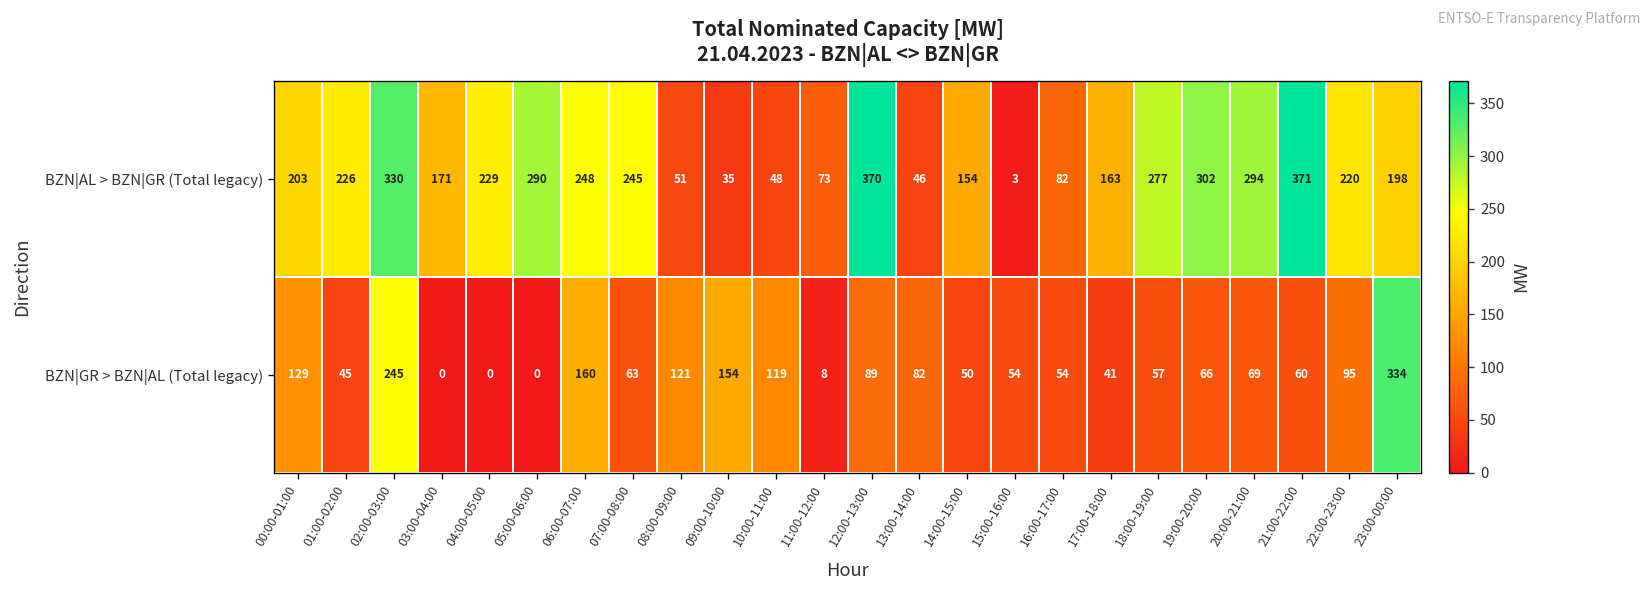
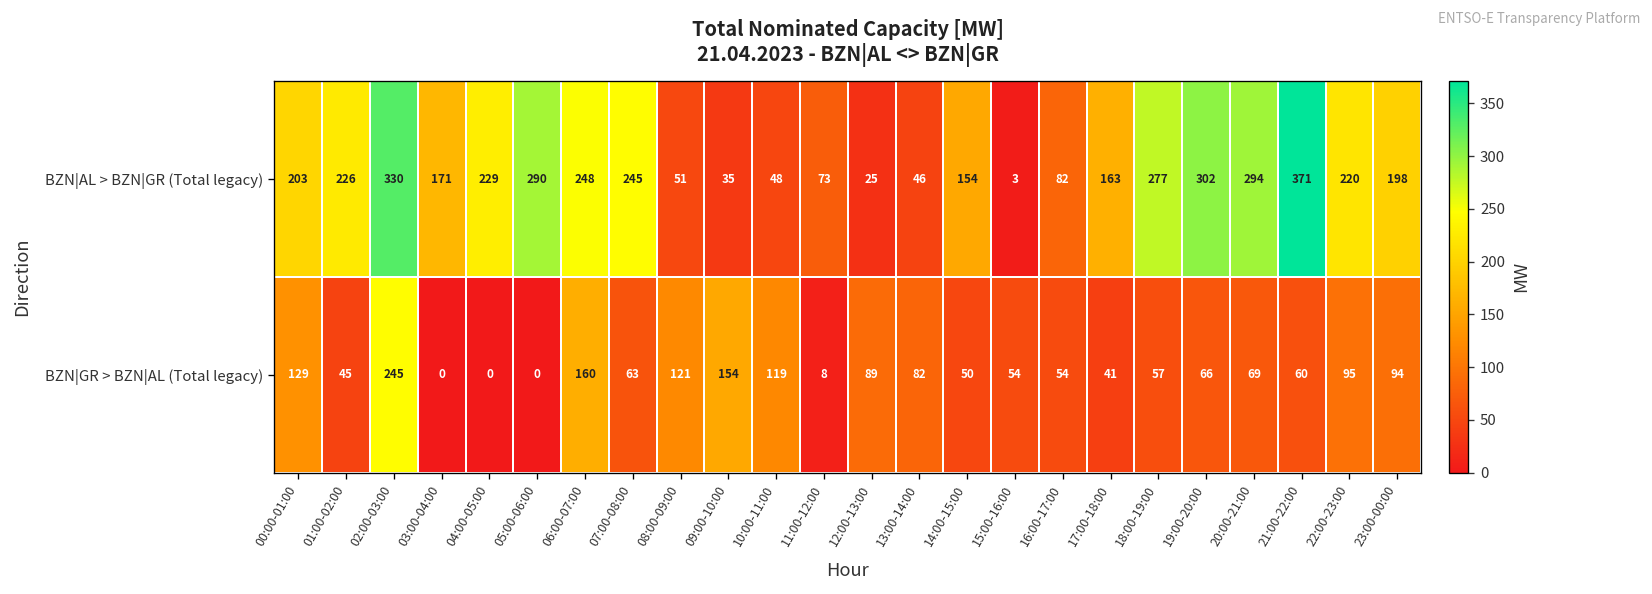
  {
    "BZN|AL > BZN|GR (Total legacy)": {
      "00:00-01:00": 203,
      "01:00-02:00": 226,
      "02:00-03:00": 330,
      "03:00-04:00": 171,
      "04:00-05:00": 229,
      "05:00-06:00": 290,
      "06:00-07:00": 248,
      "07:00-08:00": 245,
      "08:00-09:00": 51,
      "09:00-10:00": 35,
      "10:00-11:00": 48,
      "11:00-12:00": 73,
-     "12:00-13:00": 370,
+     "12:00-13:00": 25,
      "13:00-14:00": 46,
      "14:00-15:00": 154,
      "15:00-16:00": 3,
      "16:00-17:00": 82,
      "17:00-18:00": 163,
      "18:00-19:00": 277,
      "19:00-20:00": 302,
      "20:00-21:00": 294,
      "21:00-22:00": 371,
      "22:00-23:00": 220,
      "23:00-00:00": 198
    },
    "BZN|GR > BZN|AL (Total legacy)": {
      "00:00-01:00": 129,
      "01:00-02:00": 45,
      "02:00-03:00": 245,
      "03:00-04:00": 0,
      "04:00-05:00": 0,
      "05:00-06:00": 0,
      "06:00-07:00": 160,
      "07:00-08:00": 63,
      "08:00-09:00": 121,
      "09:00-10:00": 154,
      "10:00-11:00": 119,
      "11:00-12:00": 8,
      "12:00-13:00": 89,
      "13:00-14:00": 82,
      "14:00-15:00": 50,
      "15:00-16:00": 54,
      "16:00-17:00": 54,
      "17:00-18:00": 41,
      "18:00-19:00": 57,
      "19:00-20:00": 66,
      "20:00-21:00": 69,
      "21:00-22:00": 60,
      "22:00-23:00": 95,
-     "23:00-00:00": 334
+     "23:00-00:00": 94
    }
  }
